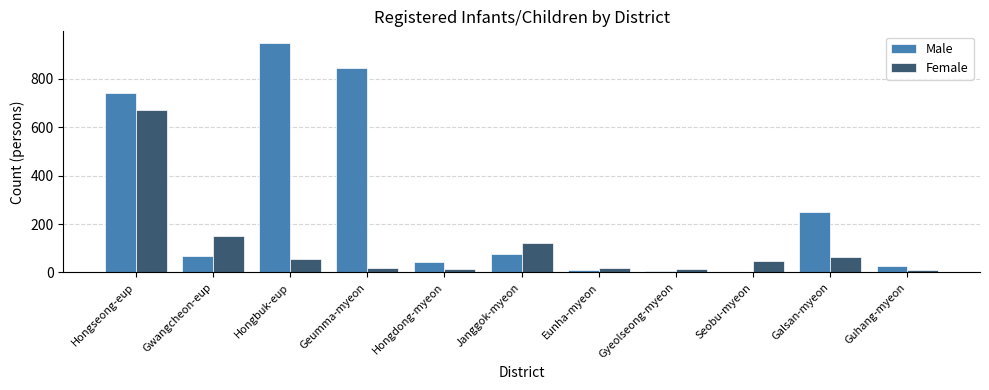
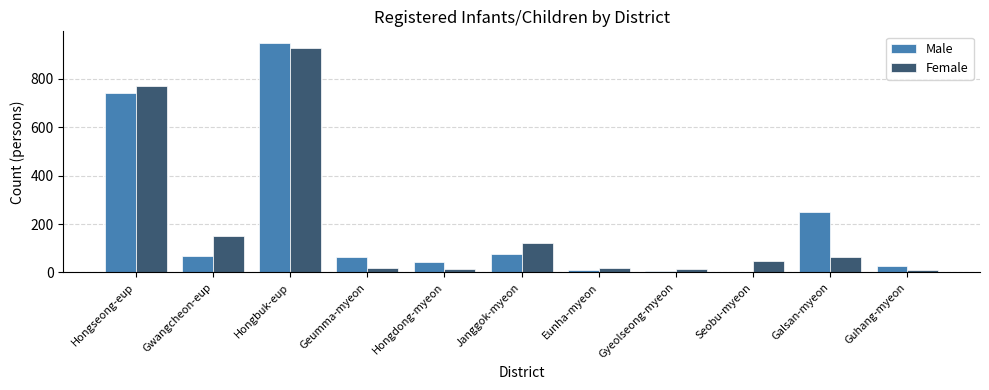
  {
    "Male": {
      "Hongseong-eup": 740,
      "Gwangcheon-eup": 70,
      "Hongbuk-eup": 950,
-     "Geumma-myeon": 850,
+     "Geumma-myeon": 60,
      "Hongdong-myeon": 40,
      "Janggok-myeon": 80,
      "Galsan-myeon": 250,
      "Guhang-myeon": 30
    },
    "Female": {
-     "Hongseong-eup": 670,
+     "Hongseong-eup": 770,
      "Gwangcheon-eup": 150,
-     "Hongbuk-eup": 60,
+     "Hongbuk-eup": 930,
      "Geumma-myeon": 20,
      "Hongdong-myeon": 10,
      "Janggok-myeon": 120,
      "Eunha-myeon": 20,
      "Gyeolseong-myeon": 10,
      "Seobu-myeon": 50,
      "Galsan-myeon": 70
    }
  }
